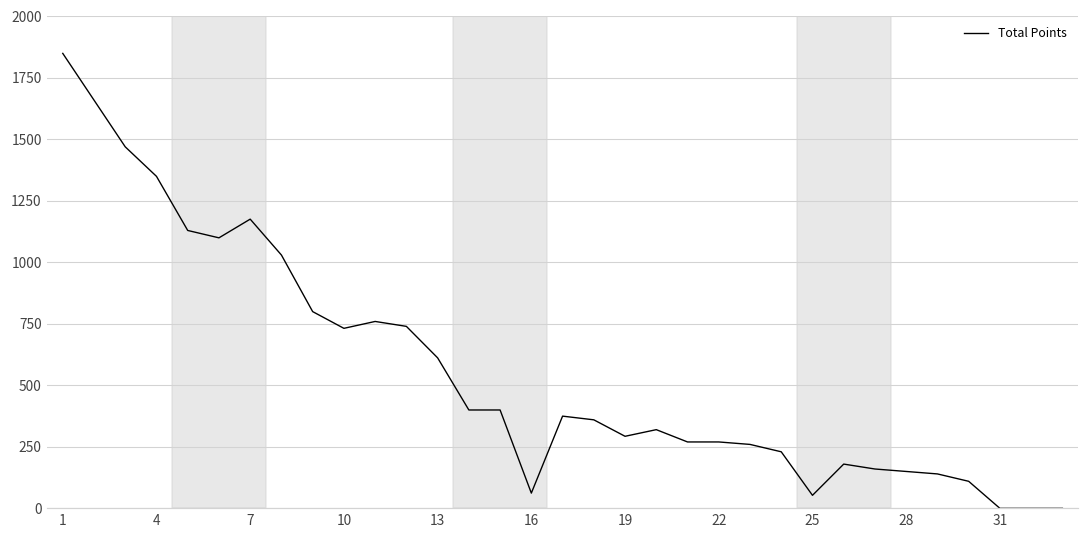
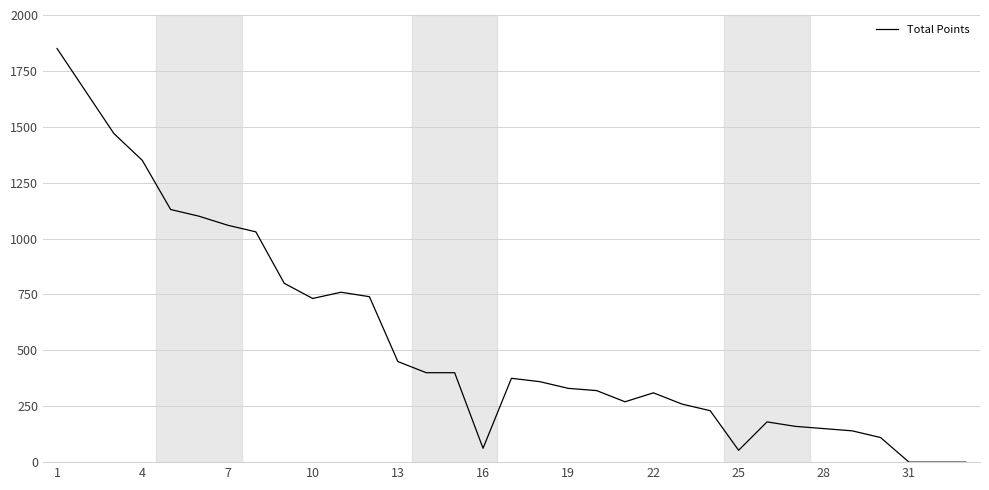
  {
    "1": 1850,
    "4": 1350,
-   "7": 1180,
+   "7": 1060,
    "10": 730,
-   "13": 610,
+   "13": 450,
    "16": 60,
-   "19": 290,
-   "22": 270,
+   "19": 330,
+   "22": 310,
    "25": 50,
    "28": 150,
    "31": 0
  }
